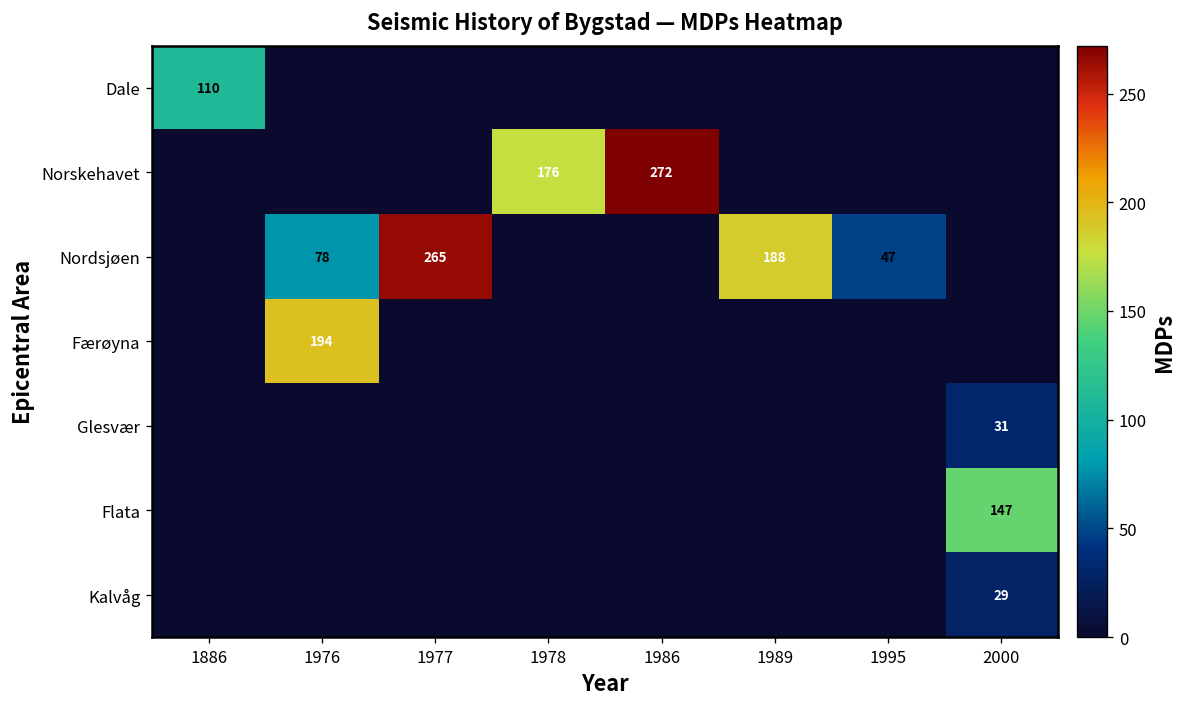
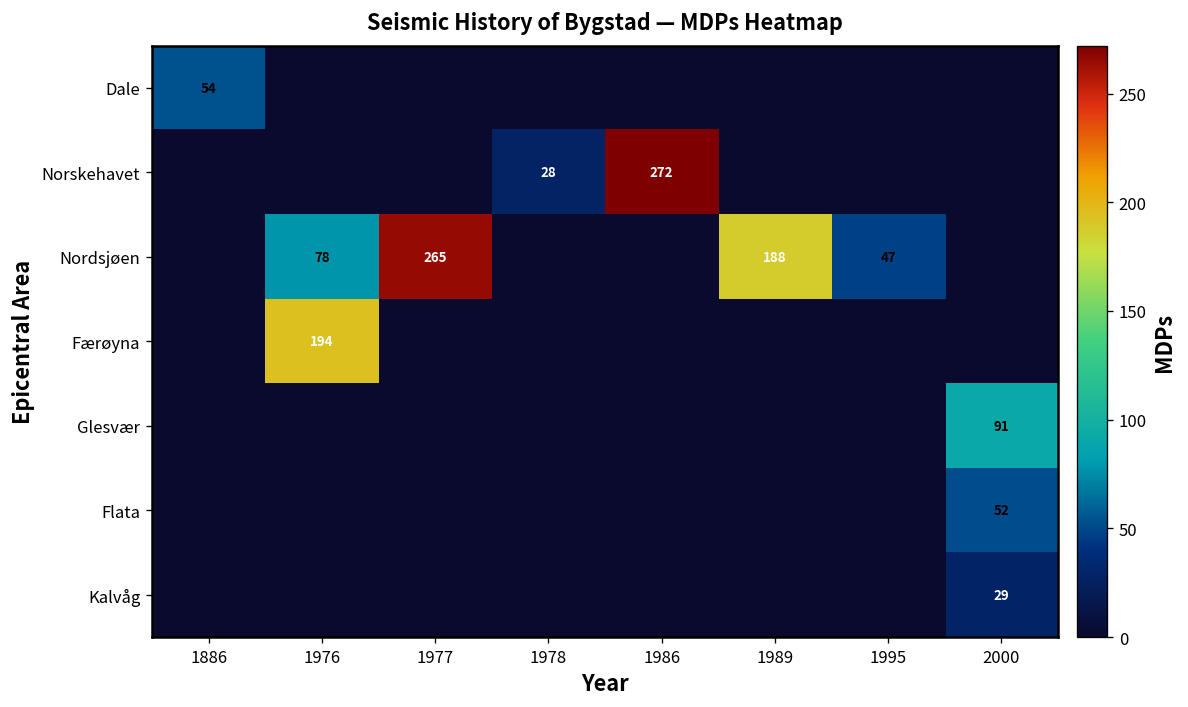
  {
    "Dale": {
-     "1886": 110
+     "1886": 54
    },
    "Norskehavet": {
-     "1978": 176,
+     "1978": 28,
      "1986": 272
    },
    "Nordsjøen": {
      "1976": 78,
      "1977": 265,
      "1989": 188,
      "1995": 47
    },
    "Færøyna": {
      "1976": 194
    },
    "Glesvær": {
-     "2000": 31
+     "2000": 91
    },
    "Flata": {
-     "2000": 147
+     "2000": 52
    },
    "Kalvåg": {
      "2000": 29
    }
  }
